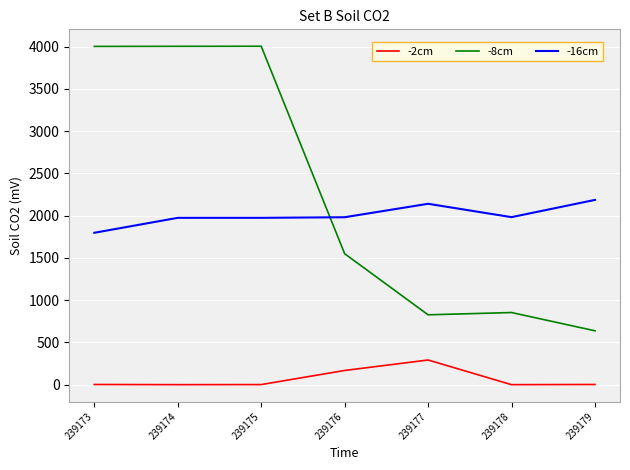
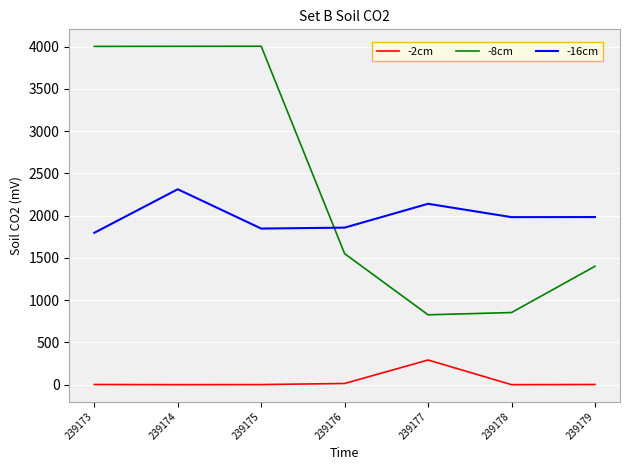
  {
    "-2cm": {
      "239173": 0,
      "239174": 0,
      "239175": 0,
-     "239176": 200,
+     "239176": 0,
      "239177": 300,
      "239178": 0,
      "239179": 0
    },
    "-8cm": {
      "239173": 4000,
      "239174": 4000,
      "239175": 4000,
      "239176": 1600,
      "239177": 800,
      "239178": 900,
-     "239179": 600
+     "239179": 1400
    },
    "-16cm": {
      "239173": 1800,
-     "239174": 2000,
-     "239175": 2000,
-     "239176": 2000,
+     "239174": 2300,
+     "239175": 1800,
+     "239176": 1900,
      "239177": 2100,
      "239178": 2000,
-     "239179": 2200
+     "239179": 2000
    }
  }
